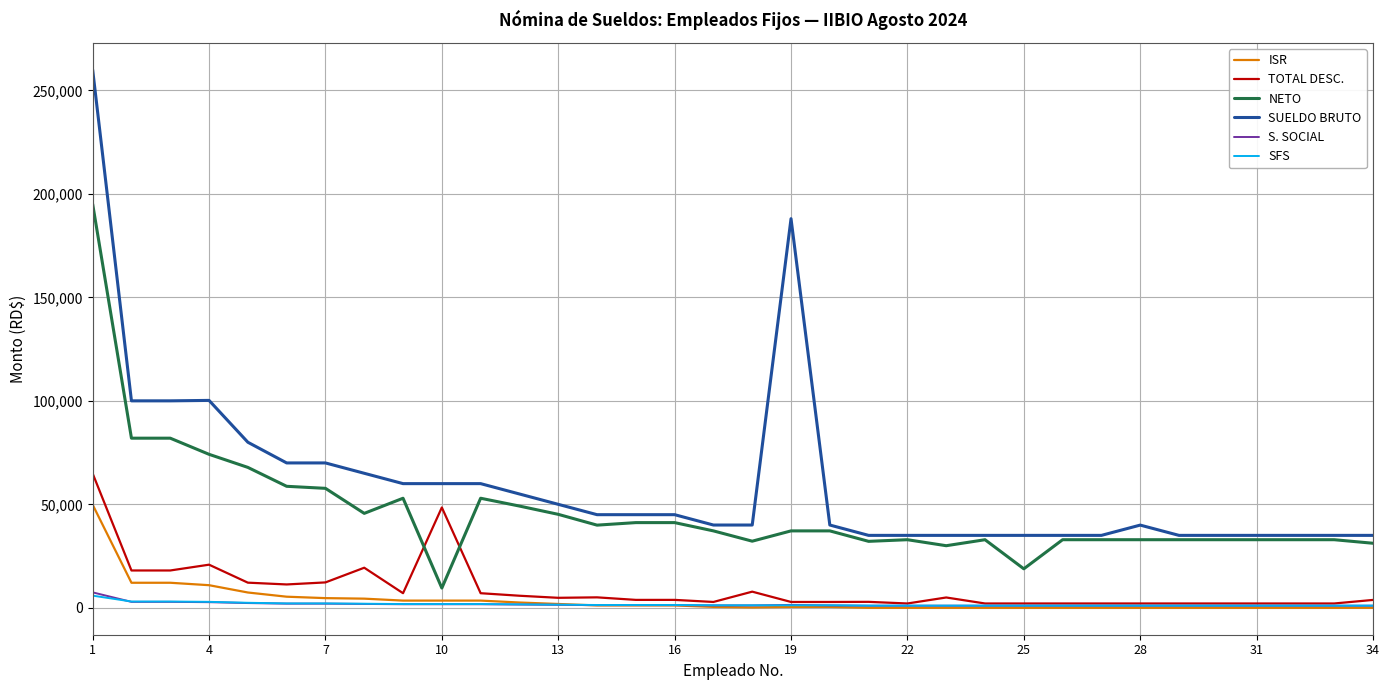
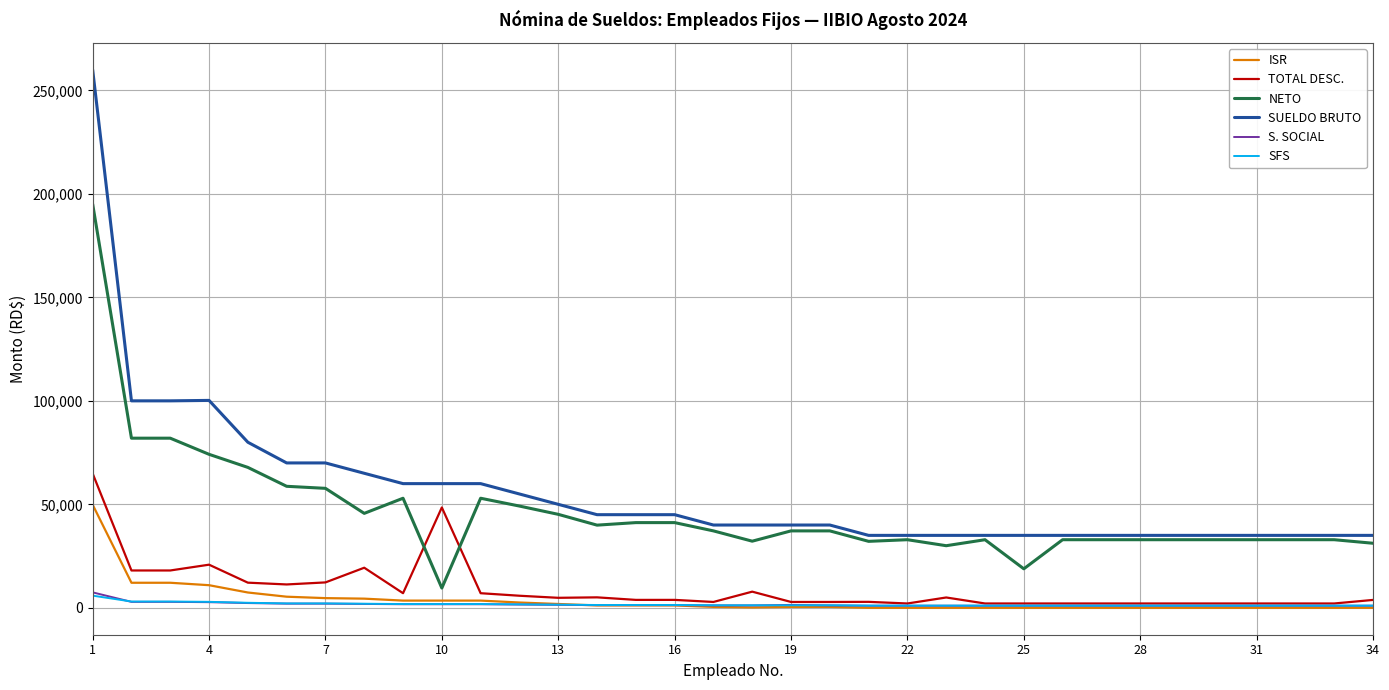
  {
    "ISR": {
      "1": "50,000",
      "4": "11,000",
      "7": "5,000",
      "10": "3,000"
    },
    "TOTAL DESC.": {
      "1": "65,000",
      "4": "21,000",
      "7": "12,000",
      "10": "48,000",
      "13": "5,000",
      "16": "4,000",
      "19": "3,000",
      "34": "4,000"
    },
    "NETO": {
      "1": "195,000",
      "4": "74,000",
      "7": "58,000",
      "10": "10,000",
      "13": "45,000",
      "16": "41,000",
      "19": "37,000",
      "22": "33,000",
      "25": "19,000",
      "28": "33,000",
      "31": "33,000",
      "34": "31,000"
    },
    "SUELDO BRUTO": {
      "1": "260,000",
      "4": "100,000",
      "7": "70,000",
      "10": "60,000",
      "13": "50,000",
      "16": "45,000",
-     "19": "188,000",
+     "19": "40,000",
      "22": "35,000",
      "25": "35,000",
-     "28": "40,000",
+     "28": "35,000",
      "31": "35,000",
      "34": "35,000"
    },
    "S. SOCIAL": {
      "1": "7,000"
    },
    "SFS": {
      "1": "6,000"
    }
  }
